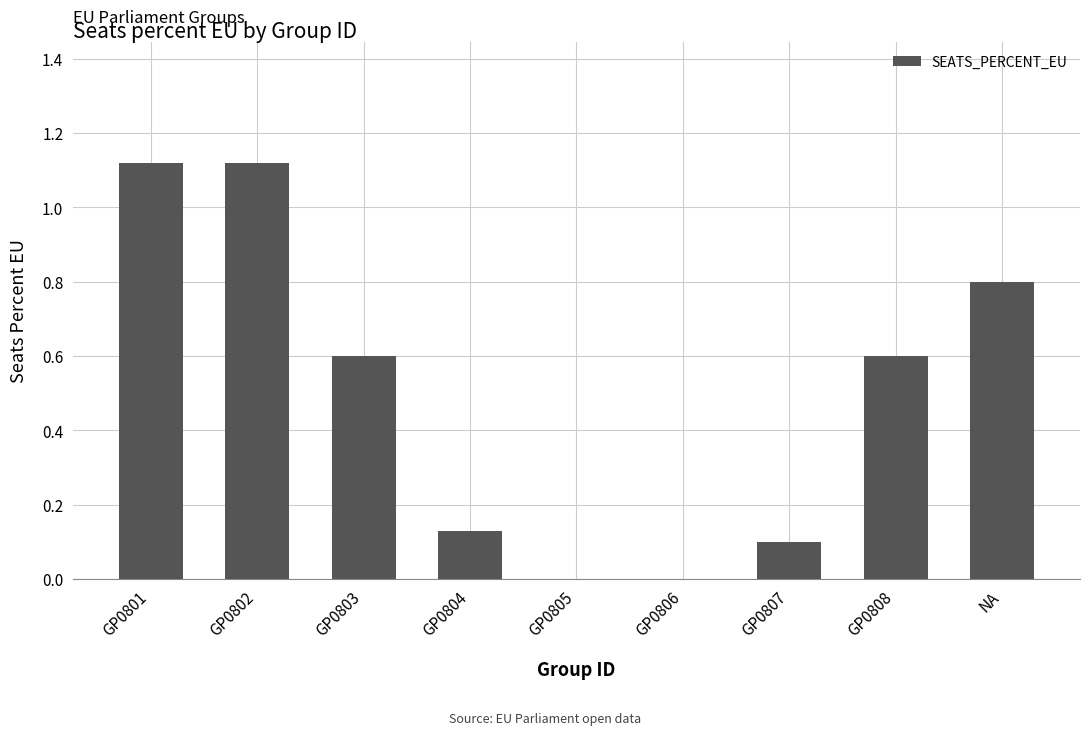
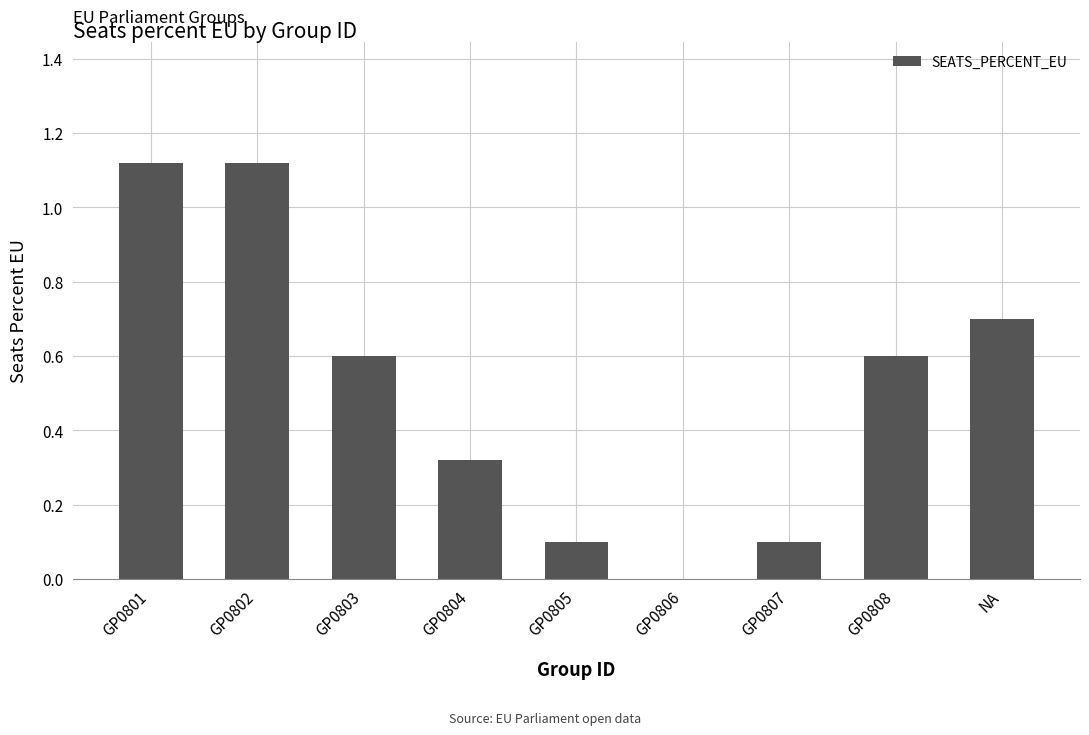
  {
    "GP0801": 1.12,
    "GP0802": 1.12,
    "GP0803": 0.60,
-   "GP0804": 0.13,
-   "GP0805": 0.0,
+   "GP0804": 0.32,
+   "GP0805": 0.1,
    "GP0806": 0.00,
    "GP0807": 0.10,
    "GP0808": 0.60,
-   "NA": 0.8
+   "NA": 0.7
  }
